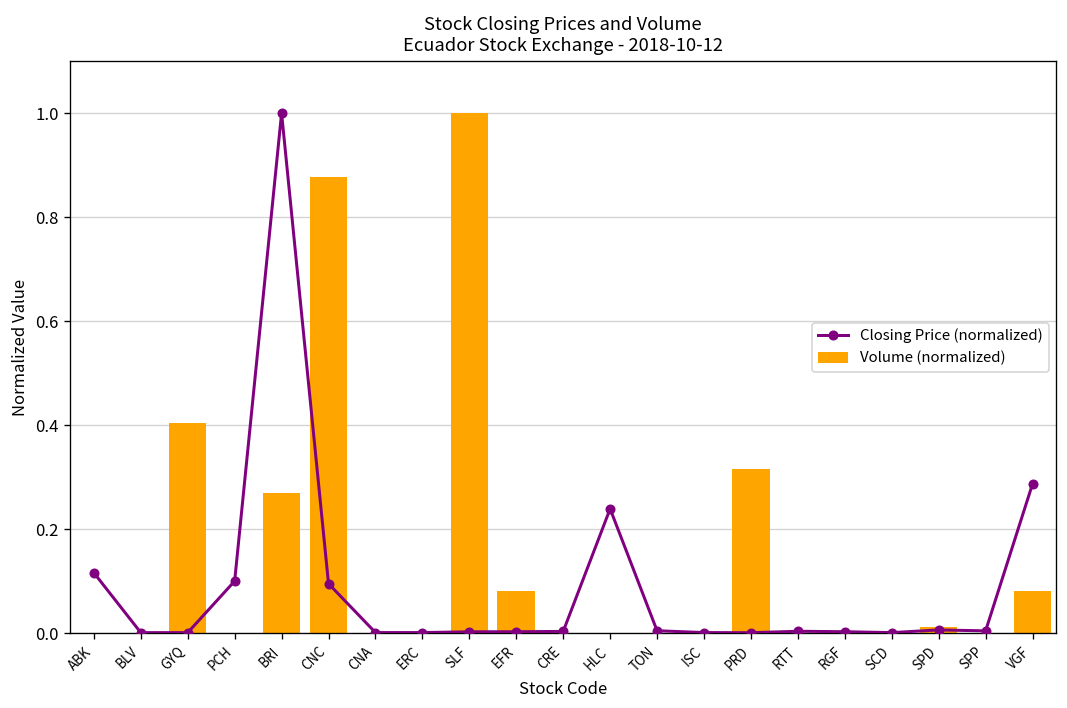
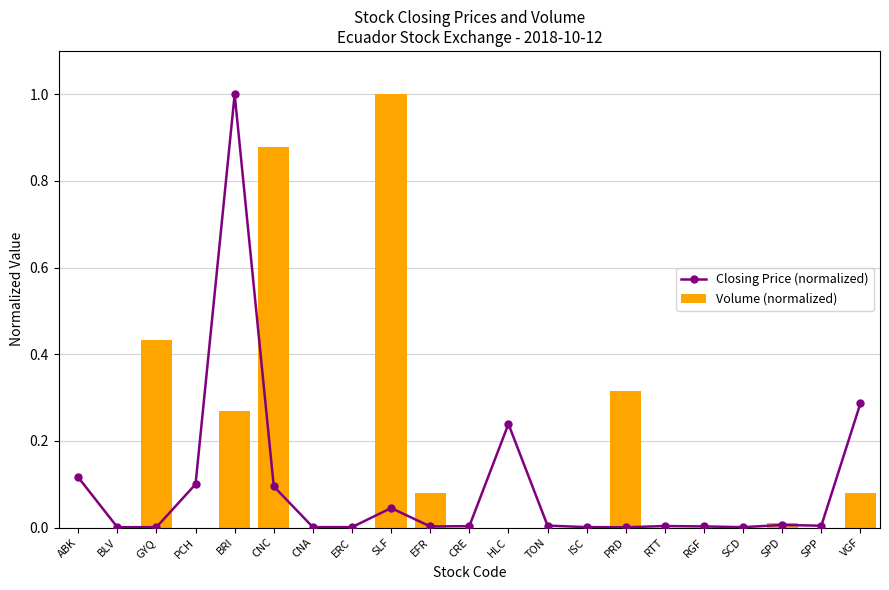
  {
    "Closing Price (normalized)": {
      "ABK": 0.12,
      "BLV": 0.00,
      "GYQ": 0.00,
      "PCH": 0.10,
      "BRI": 1.00,
      "CNC": 0.10,
      "CNA": 0.00,
      "ERC": 0.00,
-     "SLF": 0.00,
+     "SLF": 0.05,
      "EFR": 0.00,
      "CRE": 0.00,
      "HLC": 0.24,
      "TON": 0.00,
      "ISC": 0.00,
      "PRD": 0.00,
      "RTT": 0.00,
      "RGF": 0.00,
      "SCD": 0.00,
      "SPD": 0.01,
      "SPP": 0.00,
      "VGF": 0.29
    },
    "Volume (normalized)": {
      "ABK": 0.00,
      "BLV": 0.00,
-     "GYQ": 0.40,
+     "GYQ": 0.43,
      "PCH": 0.00,
      "BRI": 0.27,
      "CNC": 0.88,
      "CNA": 0.00,
      "ERC": 0.00,
      "SLF": 1.00,
      "EFR": 0.08,
      "CRE": 0.00,
      "HLC": 0.00,
      "TON": 0.00,
      "ISC": 0.00,
      "PRD": 0.32,
      "RTT": 0.00,
      "RGF": 0.00,
      "SCD": 0.00,
      "SPD": 0.01,
      "SPP": 0.00,
      "VGF": 0.08
    }
  }
